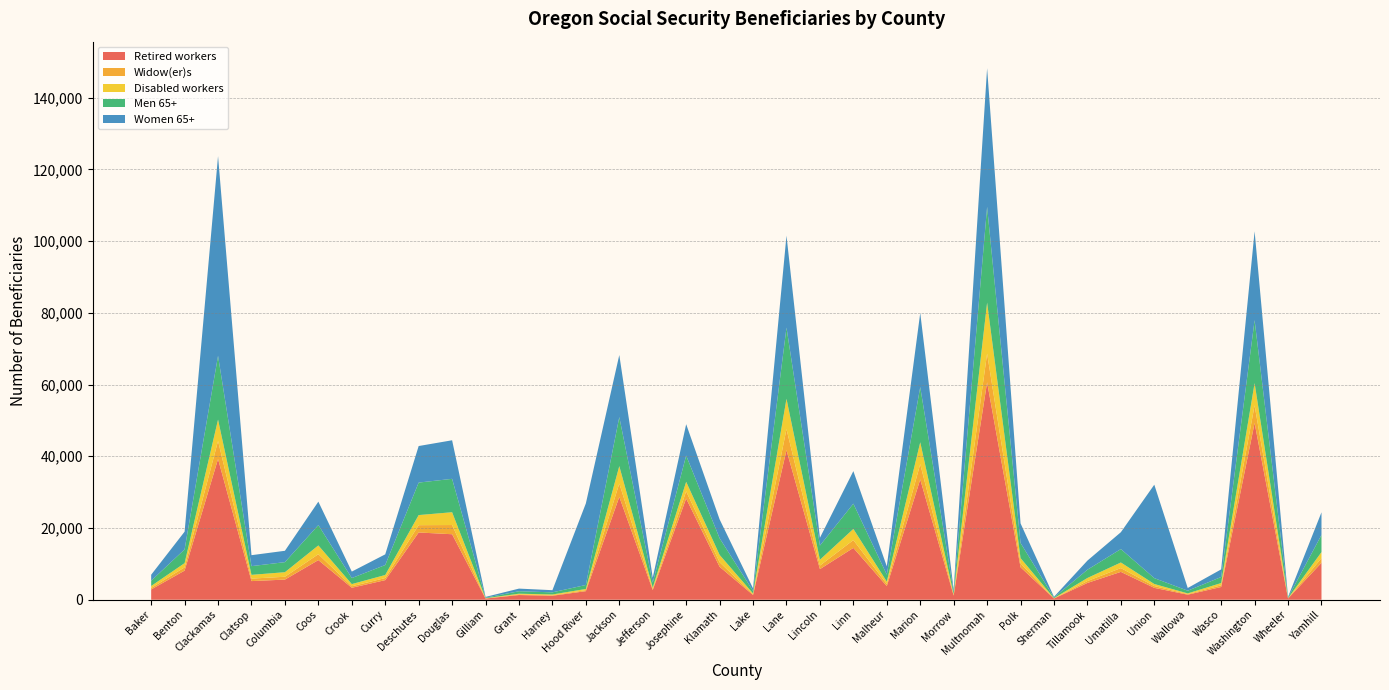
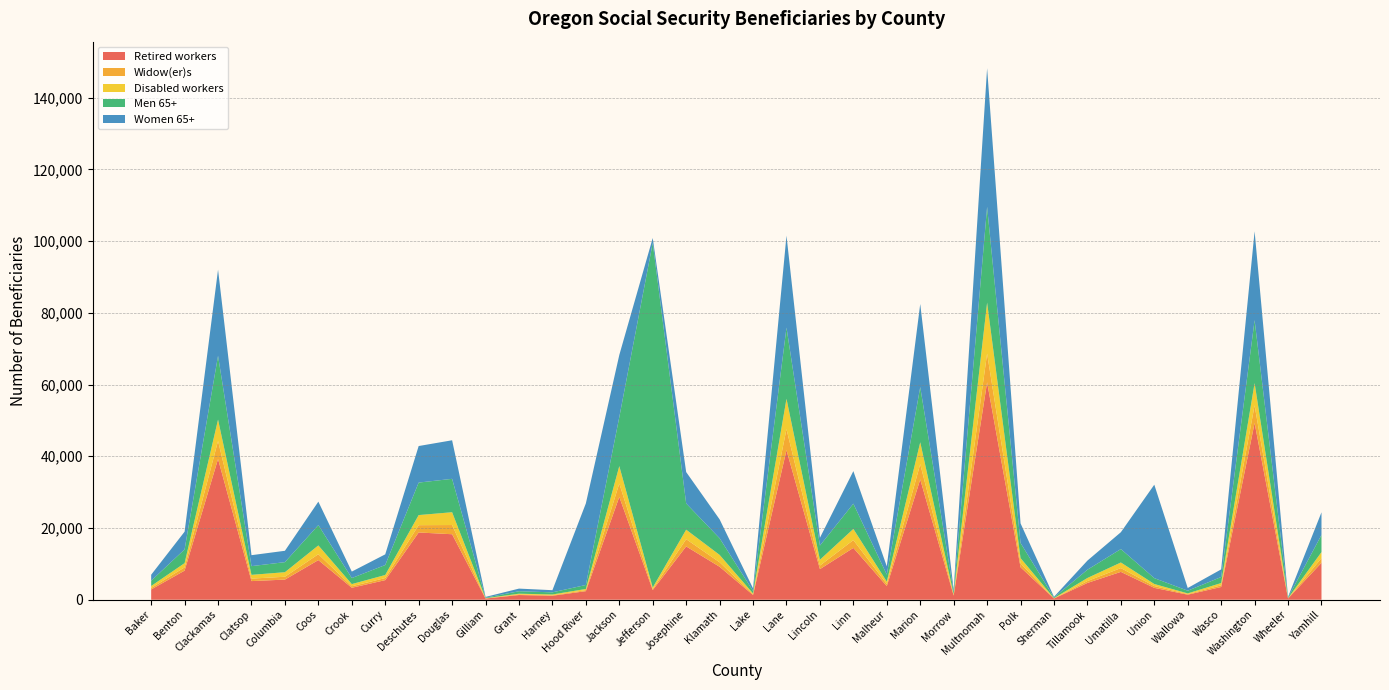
  {
    "Retired workers": {
      "Benton": "8,000",
      "Clackamas": "39,000",
      "Columbia": "6,000",
      "Coos": "11,000",
      "Deschutes": "19,000",
      "Douglas": "18,000",
      "Jackson": "29,000",
-     "Josephine": "28,000",
+     "Josephine": "15,000",
      "Klamath": "9,000",
      "Lane": "42,000",
      "Lincoln": "9,000",
      "Linn": "14,000",
      "Marion": "34,000",
      "Multnomah": "61,000",
      "Polk": "9,000",
      "Umatilla": "8,000",
      "Washington": "49,000",
      "Yamhill": "10,000"
    },
    "Men 65+": {
      "Baker": "1,000",
      "Benton": "4,000",
      "Clackamas": "18,000",
      "Clatsop": "2,000",
      "Columbia": "3,000",
      "Coos": "6,000",
      "Crook": "2,000",
      "Curry": "3,000",
      "Deschutes": "9,000",
      "Douglas": "9,000",
      "Hood River": "1,000",
      "Jackson": "14,000",
-     "Jefferson": "1,000",
+     "Jefferson": "96,000",
      "Josephine": "7,000",
      "Klamath": "5,000",
      "Lane": "20,000",
      "Lincoln": "4,000",
      "Linn": "7,000",
      "Malheur": "2,000",
      "Marion": "15,000",
      "Multnomah": "27,000",
      "Polk": "4,000",
      "Tillamook": "2,000",
      "Umatilla": "4,000",
      "Union": "2,000",
      "Wallowa": "1,000",
      "Wasco": "2,000",
      "Washington": "18,000",
      "Yamhill": "5,000"
    },
    "Women 65+": {
      "Baker": "2,000",
      "Benton": "5,000",
-     "Clackamas": "56,000",
+     "Clackamas": "24,000",
      "Clatsop": "3,000",
      "Columbia": "3,000",
      "Coos": "7,000",
      "Crook": "2,000",
      "Curry": "3,000",
      "Deschutes": "10,000",
      "Douglas": "11,000",
      "Grant": "1,000",
      "Hood River": "23,000",
      "Jackson": "17,000",
      "Jefferson": "1,000",
      "Josephine": "9,000",
      "Klamath": "5,000",
      "Lake": "1,000",
      "Lane": "26,000",
      "Lincoln": "2,000",
      "Linn": "9,000",
      "Malheur": "2,000",
-     "Marion": "21,000",
+     "Marion": "23,000",
      "Multnomah": "39,000",
      "Polk": "5,000",
      "Tillamook": "3,000",
      "Umatilla": "5,000",
      "Union": "26,000",
      "Wallowa": "1,000",
      "Wasco": "2,000",
      "Washington": "25,000",
      "Yamhill": "6,000"
    }
  }
